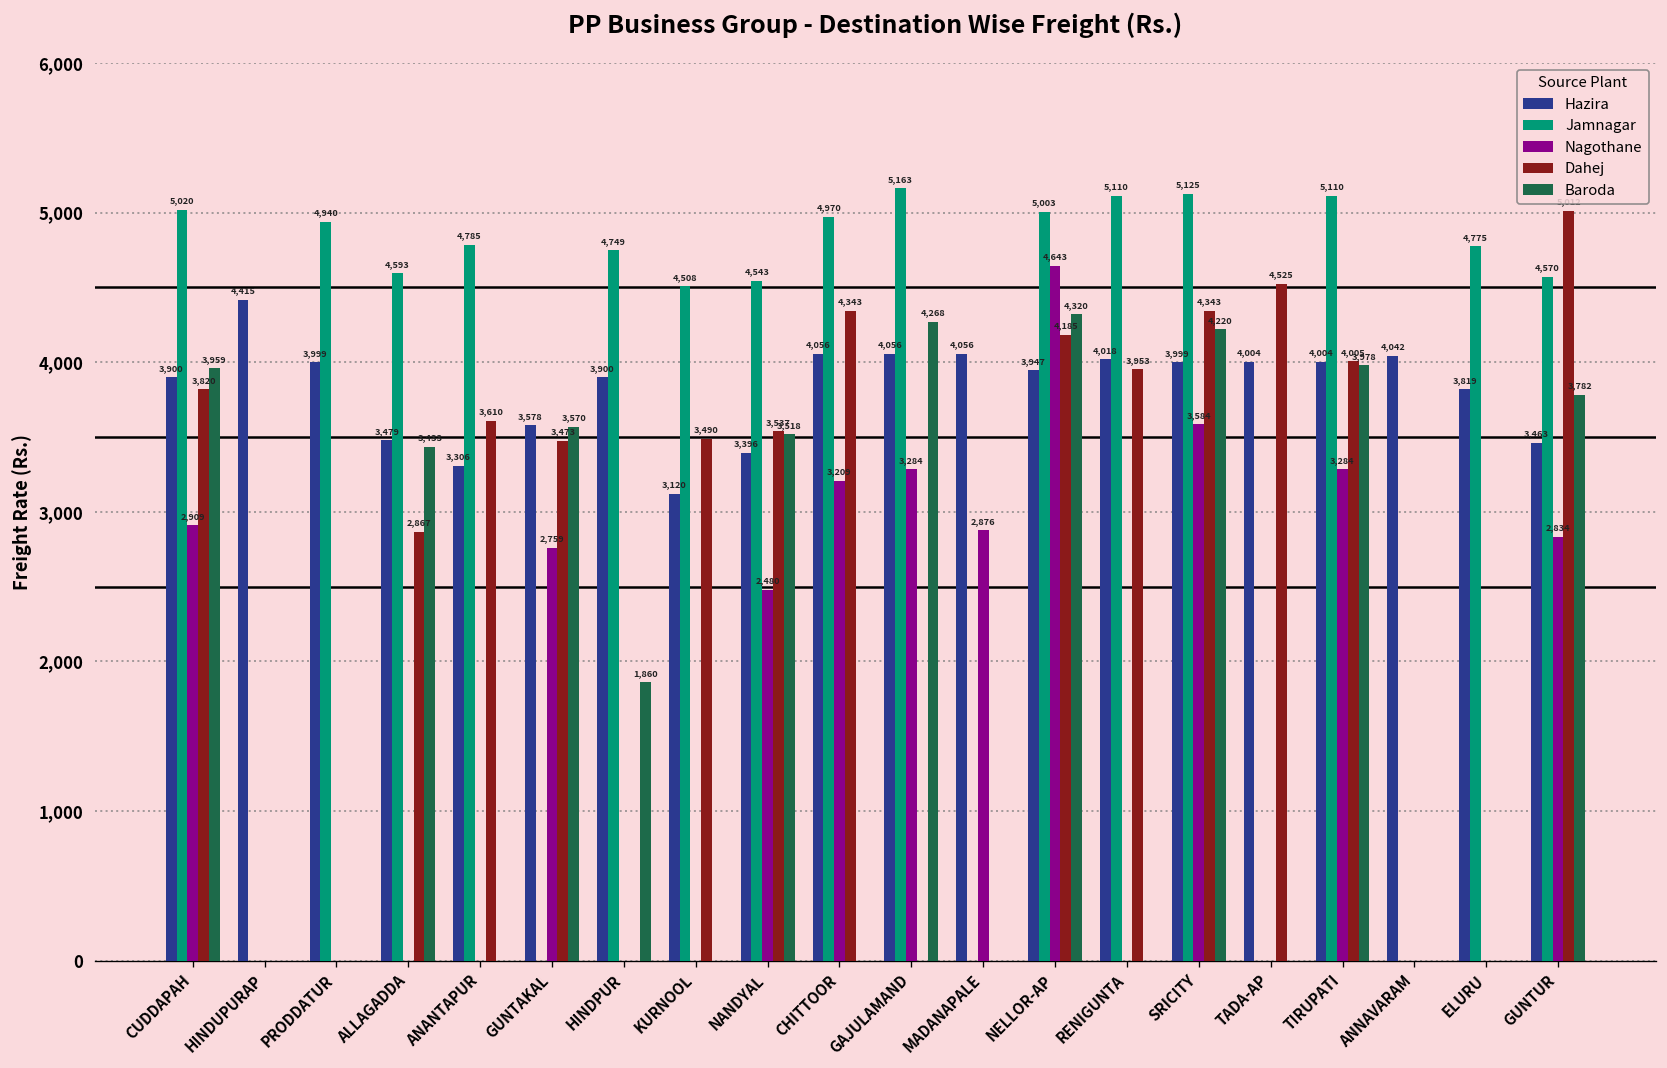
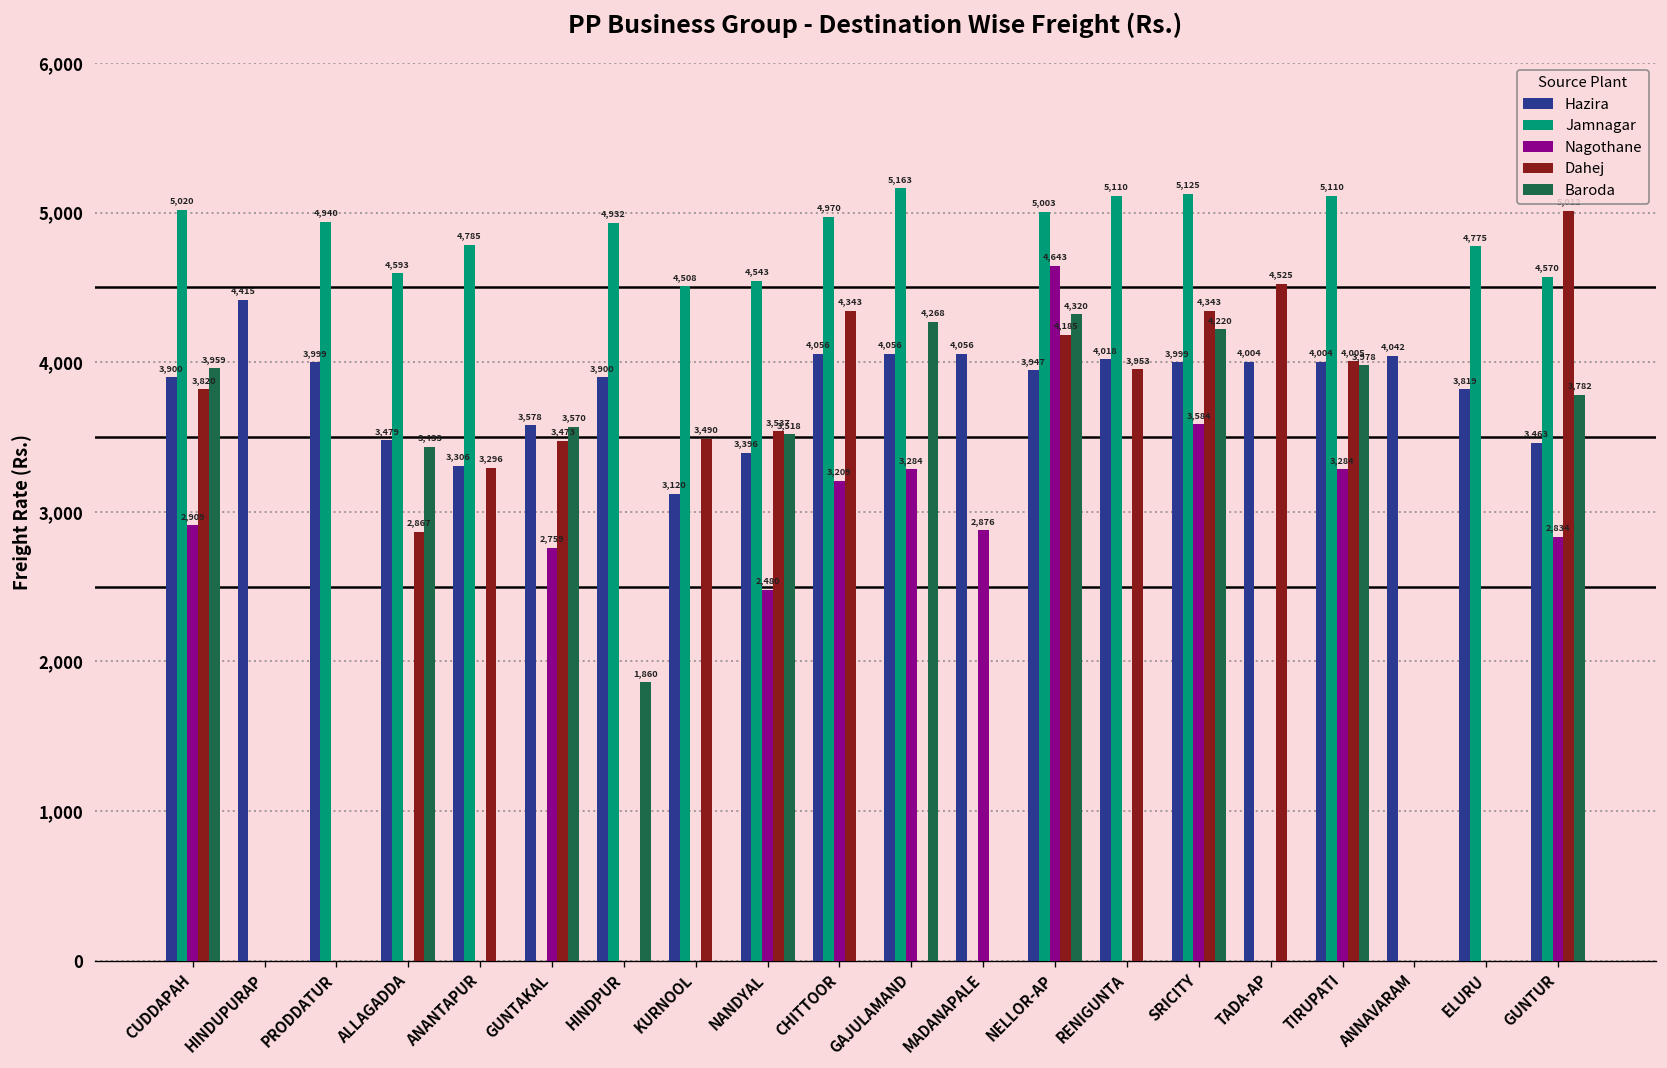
  {
    "Hazira": {
      "CUDDAPAH": "3,900",
      "HINDUPURAP": "4,415",
      "PRODDATUR": "3,999",
      "ALLAGADDA": "3,479",
      "ANANTAPUR": "3,306",
      "GUNTAKAL": "3,578",
      "HINDPUR": "3,900",
      "KURNOOL": "3,120",
      "NANDYAL": "3,396",
      "CHITTOOR": "4,056",
      "GAJULAMAND": "4,056",
      "MADANAPALE": "4,056",
      "NELLOR-AP": "3,947",
      "RENIGUNTA": "4,018",
      "SRICITY": "3,999",
      "TADA-AP": "4,004",
      "TIRUPATI": "4,004",
      "ANNAVARAM": "4,042",
      "ELURU": "3,819",
      "GUNTUR": "3,463"
    },
    "Jamnagar": {
      "CUDDAPAH": "5,020",
      "PRODDATUR": "4,940",
      "ALLAGADDA": "4,593",
      "ANANTAPUR": "4,785",
-     "HINDPUR": "4,749",
+     "HINDPUR": "4,932",
      "KURNOOL": "4,508",
      "NANDYAL": "4,543",
      "CHITTOOR": "4,970",
      "GAJULAMAND": "5,163",
      "NELLOR-AP": "5,003",
      "RENIGUNTA": "5,110",
      "SRICITY": "5,125",
      "TIRUPATI": "5,110",
      "ELURU": "4,775",
      "GUNTUR": "4,570"
    },
    "Nagothane": {
      "CUDDAPAH": "2,909",
      "GUNTAKAL": "2,759",
      "NANDYAL": "2,480",
      "CHITTOOR": "3,209",
      "GAJULAMAND": "3,284",
      "MADANAPALE": "2,876",
      "NELLOR-AP": "4,643",
      "SRICITY": "3,584",
      "TIRUPATI": "3,284",
      "GUNTUR": "2,834"
    },
    "Dahej": {
      "CUDDAPAH": "3,820",
      "ALLAGADDA": "2,867",
-     "ANANTAPUR": "3,610",
+     "ANANTAPUR": "3,296",
      "GUNTAKAL": "3,473",
      "KURNOOL": "3,490",
      "CHITTOOR": "4,343",
      "NELLOR-AP": "4,185",
      "RENIGUNTA": "3,953",
      "SRICITY": "4,343",
      "TADA-AP": "4,525"
    },
    "Baroda": {
      "CUDDAPAH": "3,959",
      "ALLAGADDA": "3,433",
      "GUNTAKAL": "3,570",
      "HINDPUR": "1,860",
      "GAJULAMAND": "4,268",
      "NELLOR-AP": "4,320",
      "SRICITY": "4,220",
      "GUNTUR": "3,782"
    }
  }
